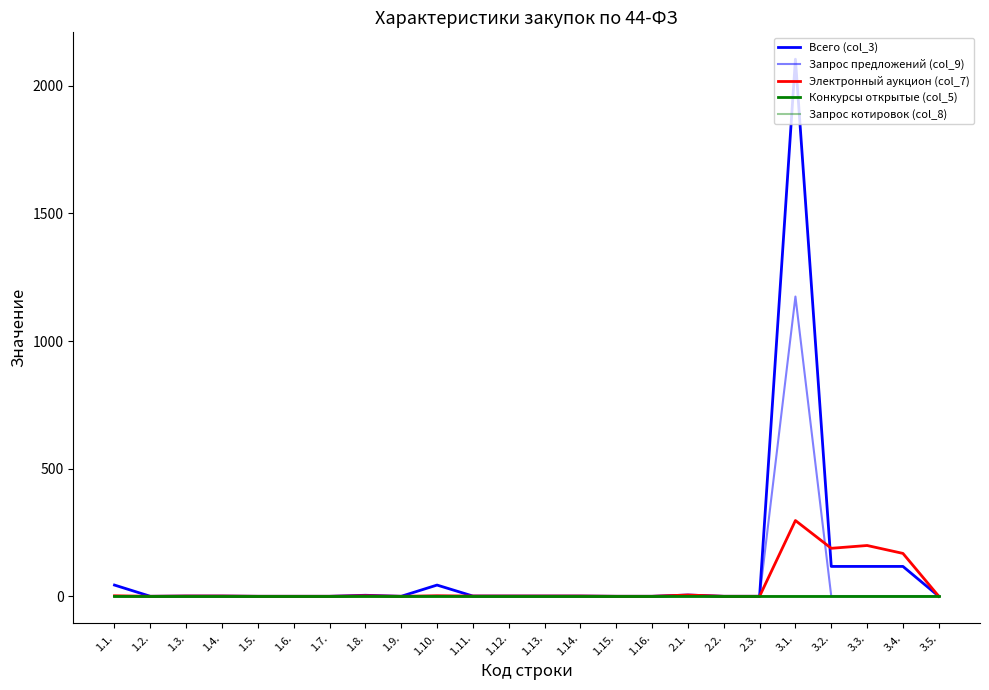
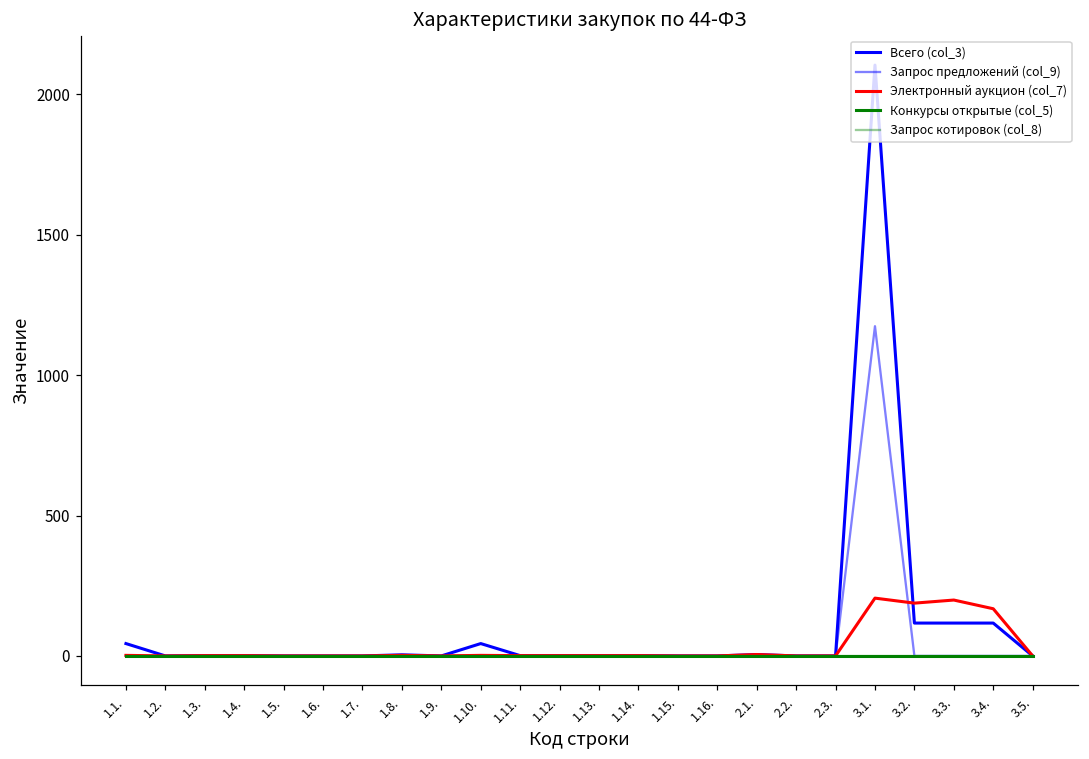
  {
    "Электронный аукцион (col_7)": {
-     "3.1.": 300,
+     "3.1.": 210,
      "3.2.": 190,
      "3.3.": 200,
      "3.4.": 170
    },
    "Запрос котировок (col_8)": {
      "3.1.": 0
    }
  }
